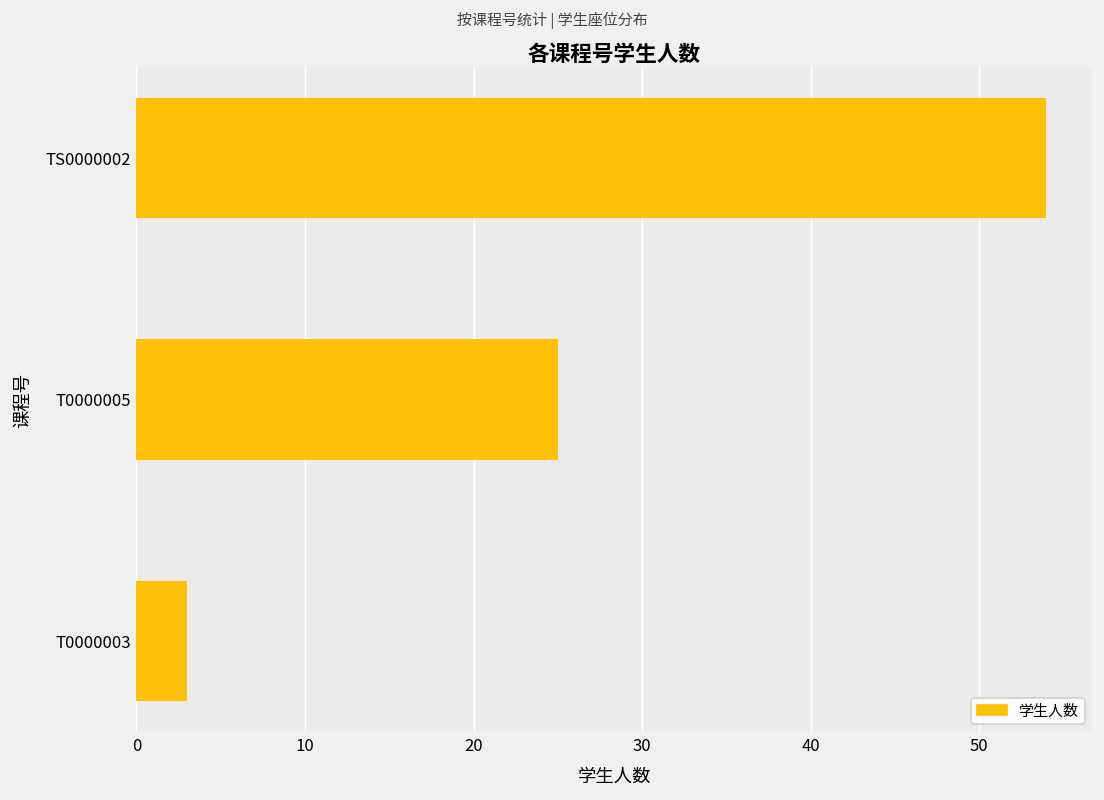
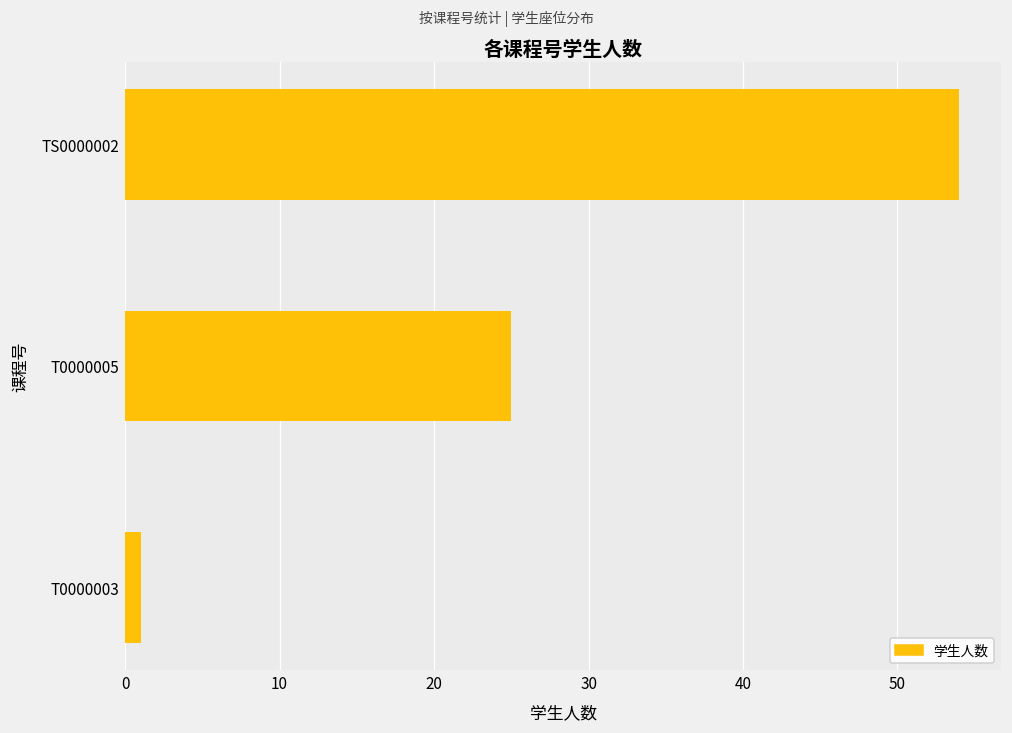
  {
    "TS0000002": 54,
    "T0000005": 25,
-   "T0000003": 3
+   "T0000003": 1
  }
